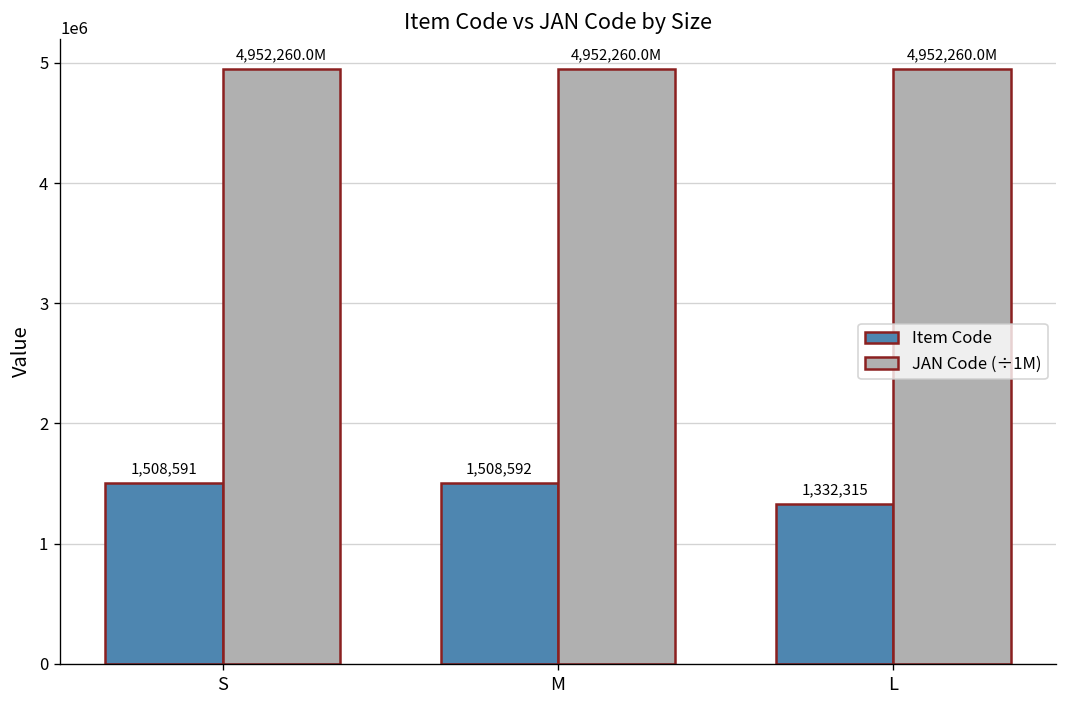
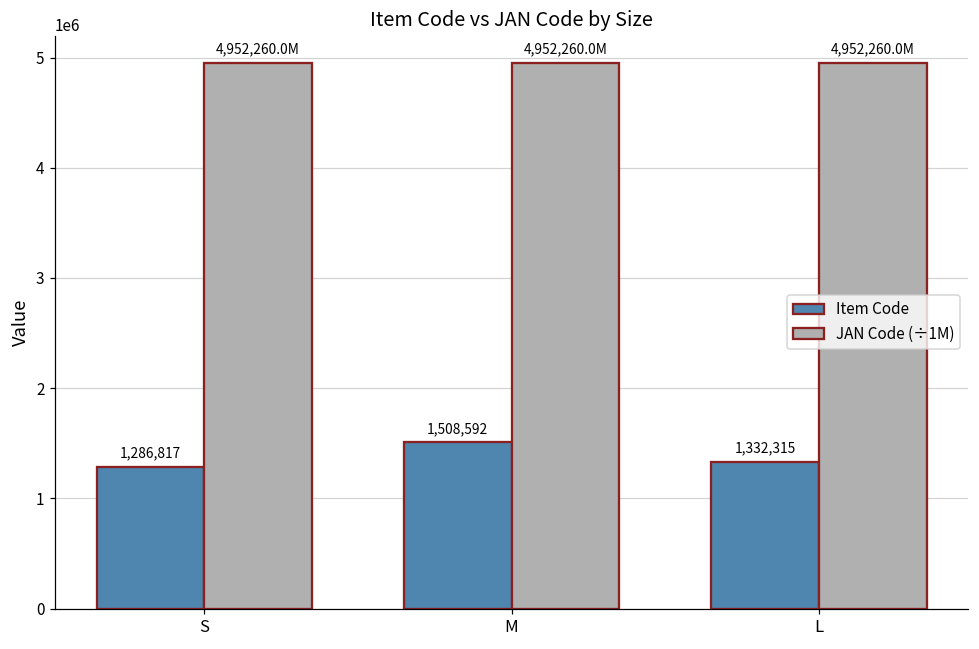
  {
    "Item Code": {
-     "S": "1,508,591",
+     "S": "1,286,817",
      "M": "1,508,592",
      "L": "1,332,315"
    },
    "JAN Code (÷1M)": {
      "S": "4,952,260.0M",
      "M": "4,952,260.0M",
      "L": "4,952,260.0M"
    }
  }
